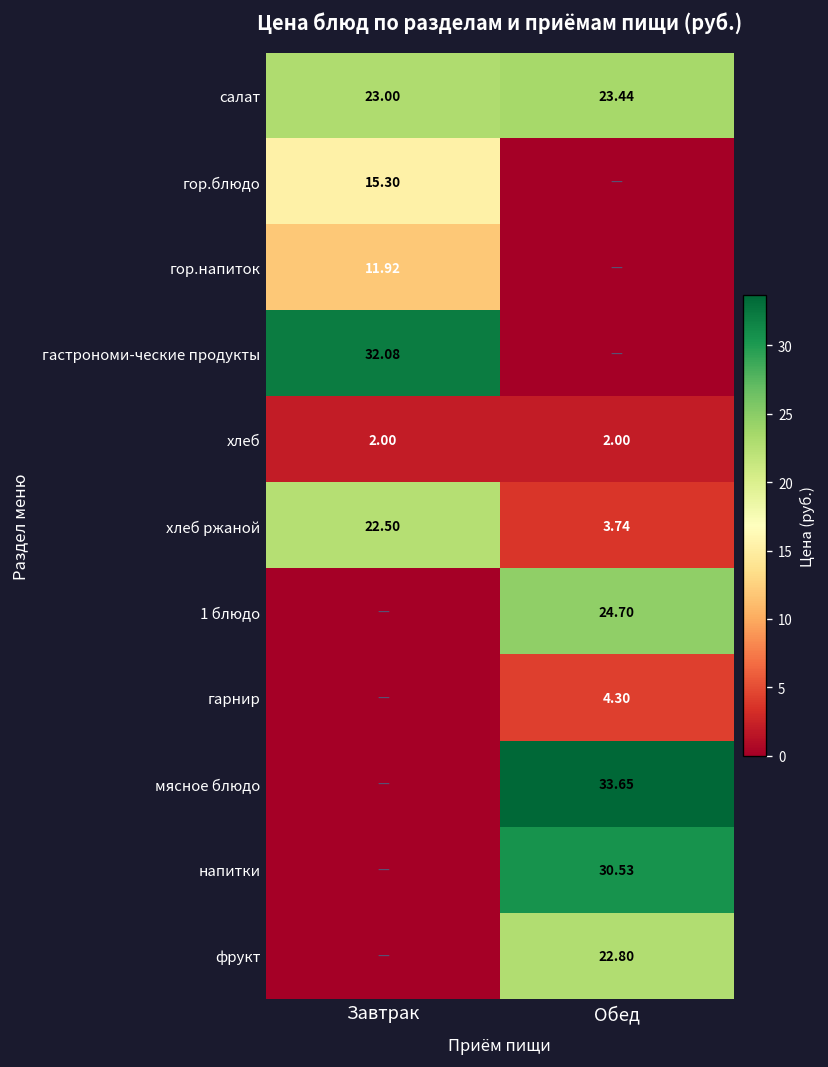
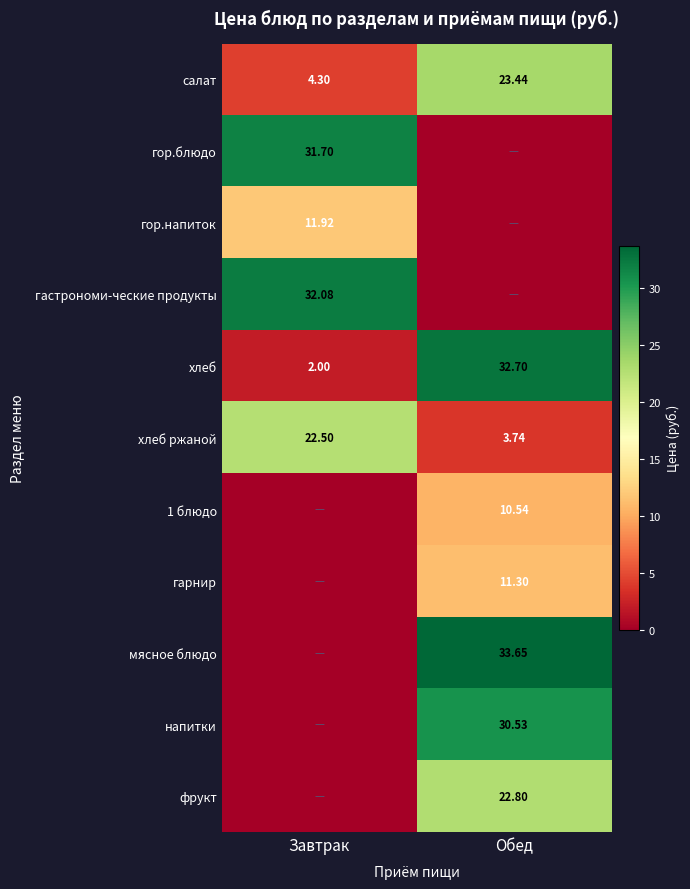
  {
    "салат": {
-     "Завтрак": 23.00,
+     "Завтрак": 4.30,
      "Обед": 23.44
    },
    "гор.блюдо": {
-     "Завтрак": 15.30
+     "Завтрак": 31.70
    },
    "гор.напиток": {
      "Завтрак": 11.92
    },
    "гастрономи-ческие продукты": {
      "Завтрак": 32.08
    },
    "хлеб": {
      "Завтрак": 2.00,
-     "Обед": 2.00
+     "Обед": 32.70
    },
    "хлеб ржаной": {
      "Завтрак": 22.50,
      "Обед": 3.74
    },
    "1 блюдо": {
-     "Обед": 24.70
+     "Обед": 10.54
    },
    "гарнир": {
-     "Обед": 4.30
+     "Обед": 11.30
    },
    "мясное блюдо": {
      "Обед": 33.65
    },
    "напитки": {
      "Обед": 30.53
    },
    "фрукт": {
      "Обед": 22.80
    }
  }
